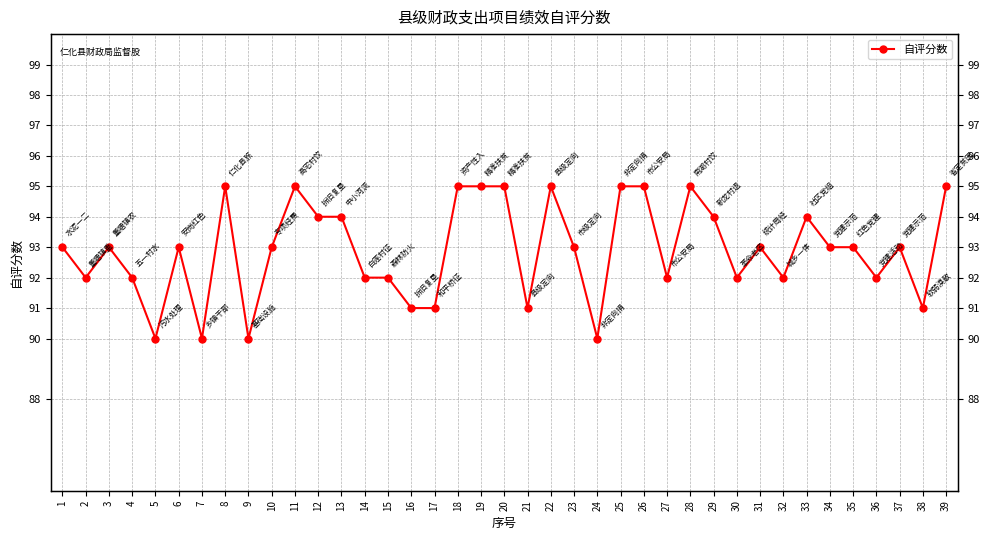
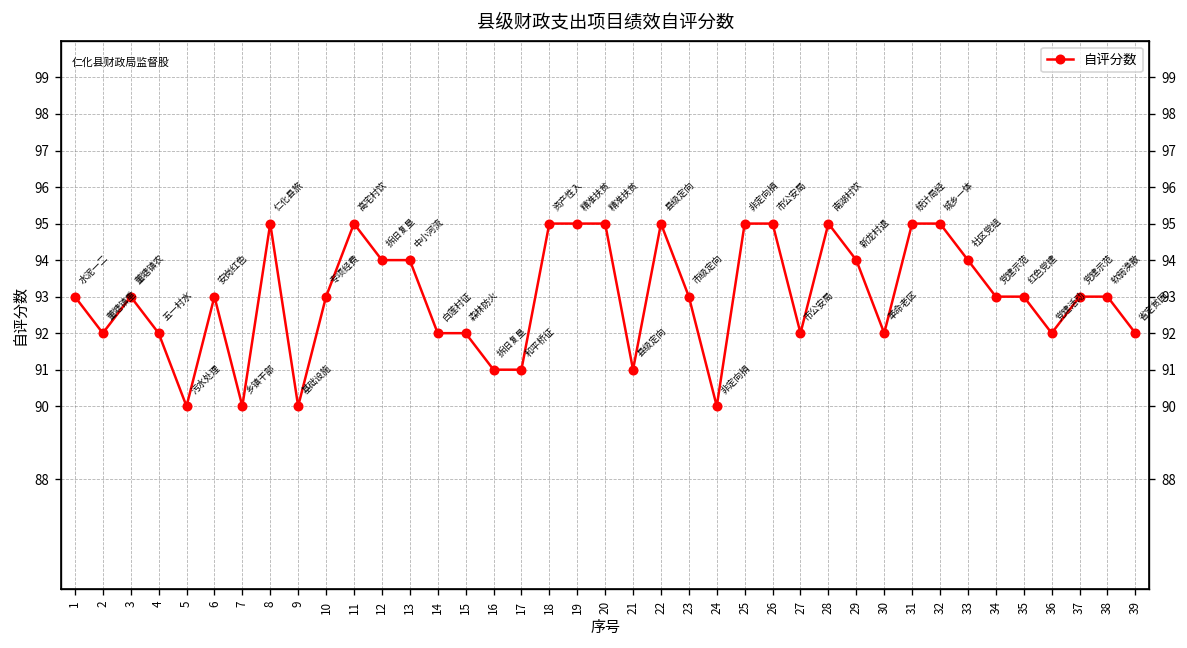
  {
    "1": 93,
    "2": 92,
    "3": 93,
    "4": 92,
    "5": 90,
    "6": 93,
    "7": 90,
    "8": 95,
    "9": 90,
    "10": 93,
    "11": 95,
    "12": 94,
    "13": 94,
    "14": 92,
    "15": 92,
    "16": 91,
    "17": 91,
    "18": 95,
    "19": 95,
    "20": 95,
    "21": 91,
    "22": 95,
    "23": 93,
    "24": 90,
    "25": 95,
    "26": 95,
    "27": 92,
    "28": 95,
    "29": 94,
    "30": 92,
-   "31": 93,
-   "32": 92,
+   "31": 95,
+   "32": 95,
    "33": 94,
    "34": 93,
    "35": 93,
    "36": 92,
    "37": 93,
-   "38": 91,
-   "39": 95
+   "38": 93,
+   "39": 92
  }
